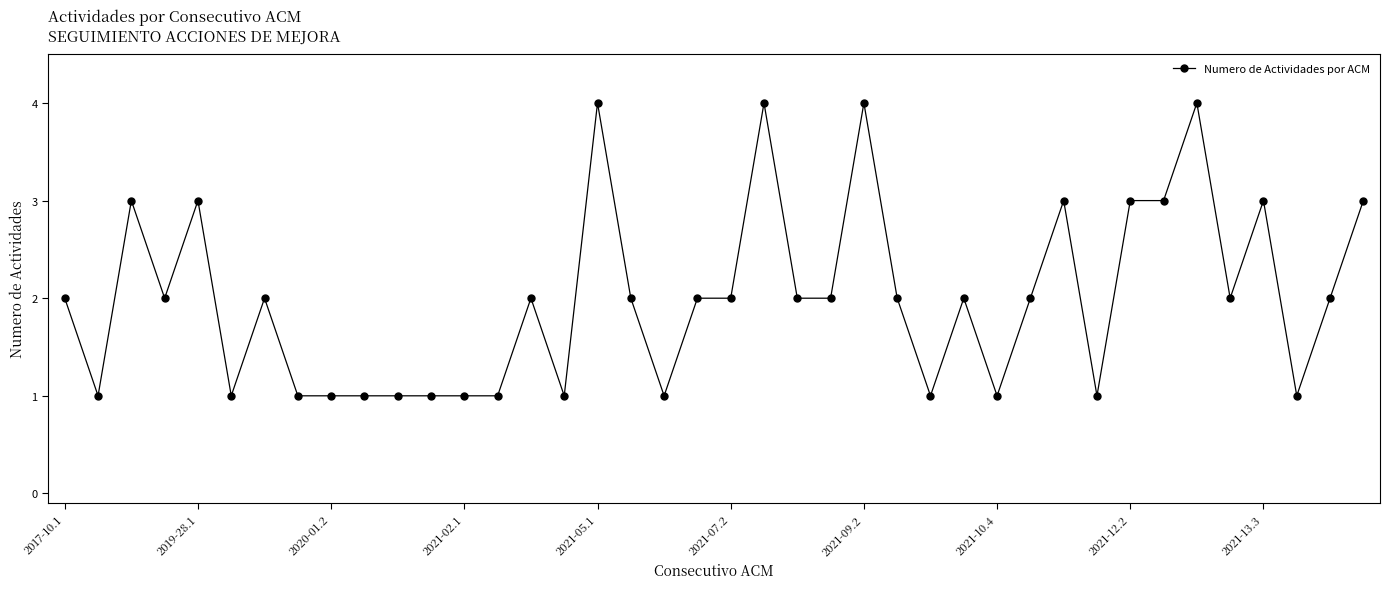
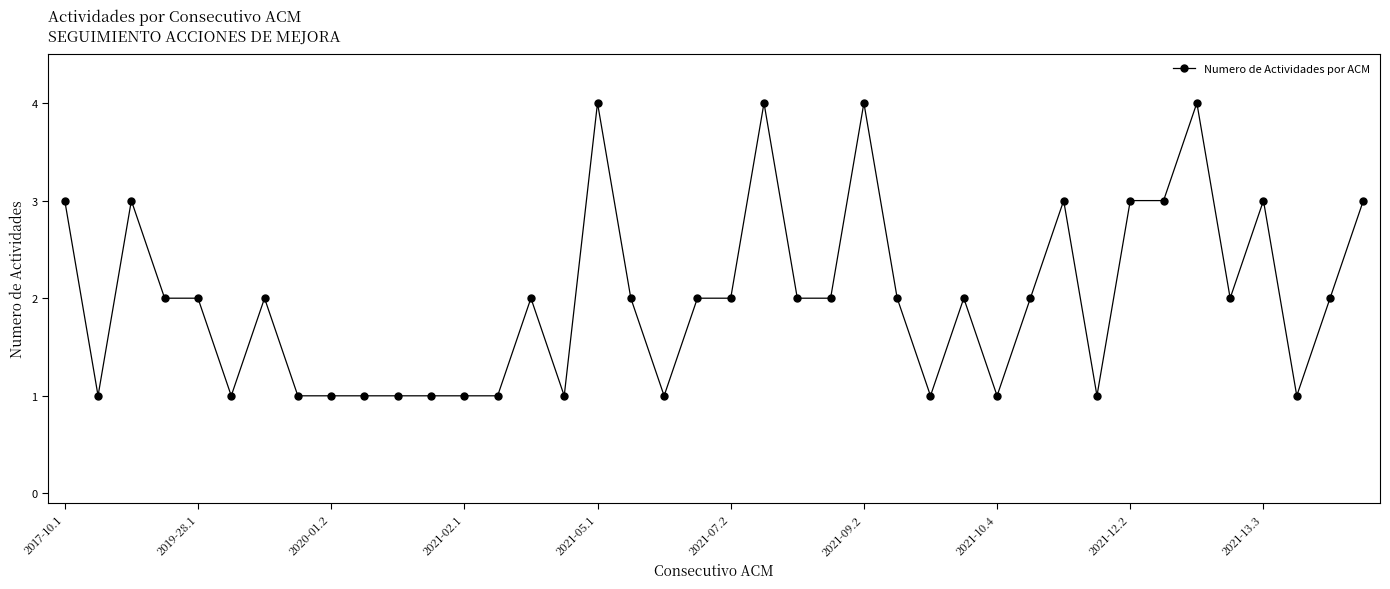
  {
-   "2017-10.1": 2,
-   "2019-28.1": 3,
+   "2017-10.1": 3,
+   "2019-28.1": 2,
    "2020-01.2": 1,
    "2021-02.1": 1,
    "2021-05.1": 4,
    "2021-07.2": 2,
    "2021-09.2": 4,
    "2021-10.4": 1,
    "2021-12.2": 3,
    "2021-13.3": 3
  }
